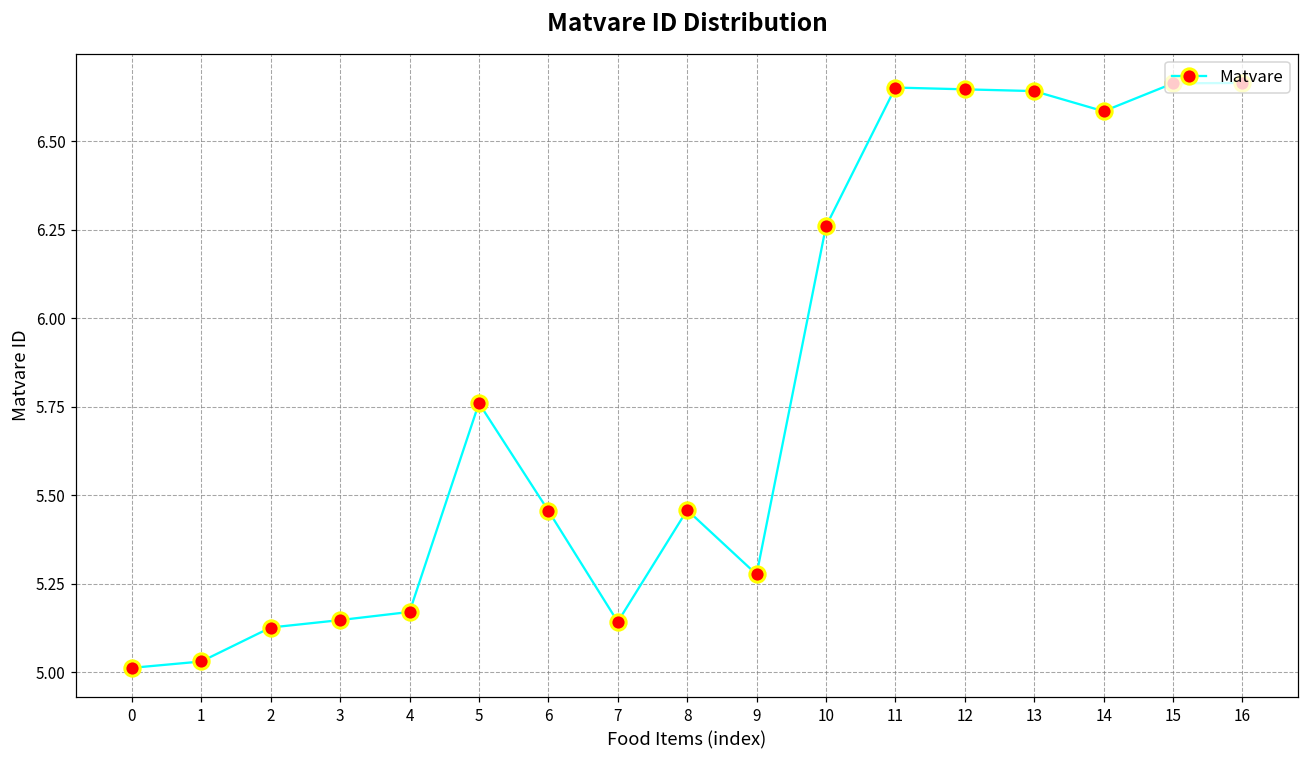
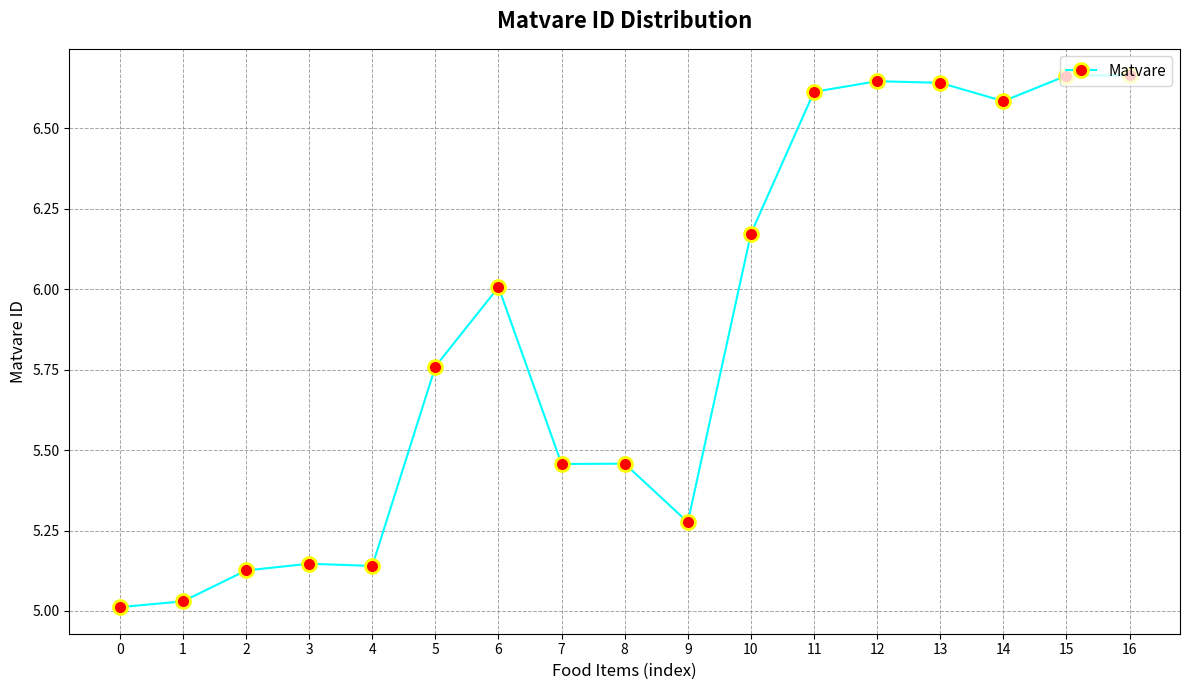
  {
    "0": 5.01,
    "1": 5.03,
    "2": 5.13,
    "3": 5.15,
-   "4": 5.17,
+   "4": 5.14,
    "5": 5.76,
-   "6": 5.46,
-   "7": 5.14,
+   "6": 6.01,
+   "7": 5.46,
    "8": 5.46,
    "9": 5.28,
-   "10": 6.26,
-   "11": 6.65,
+   "10": 6.17,
+   "11": 6.61,
    "12": 6.65,
    "13": 6.64,
    "14": 6.59
  }
